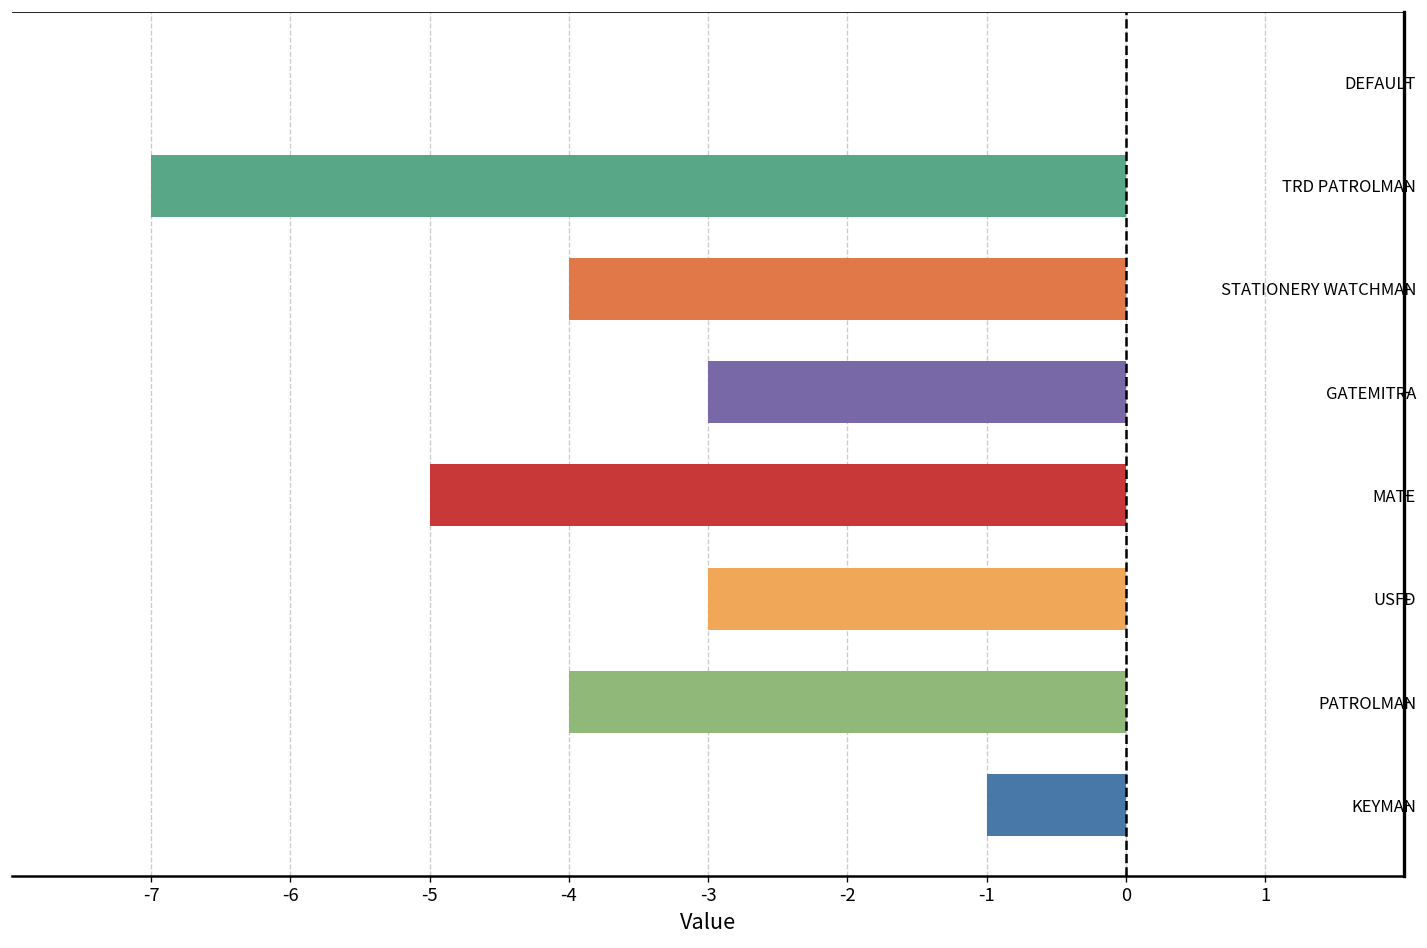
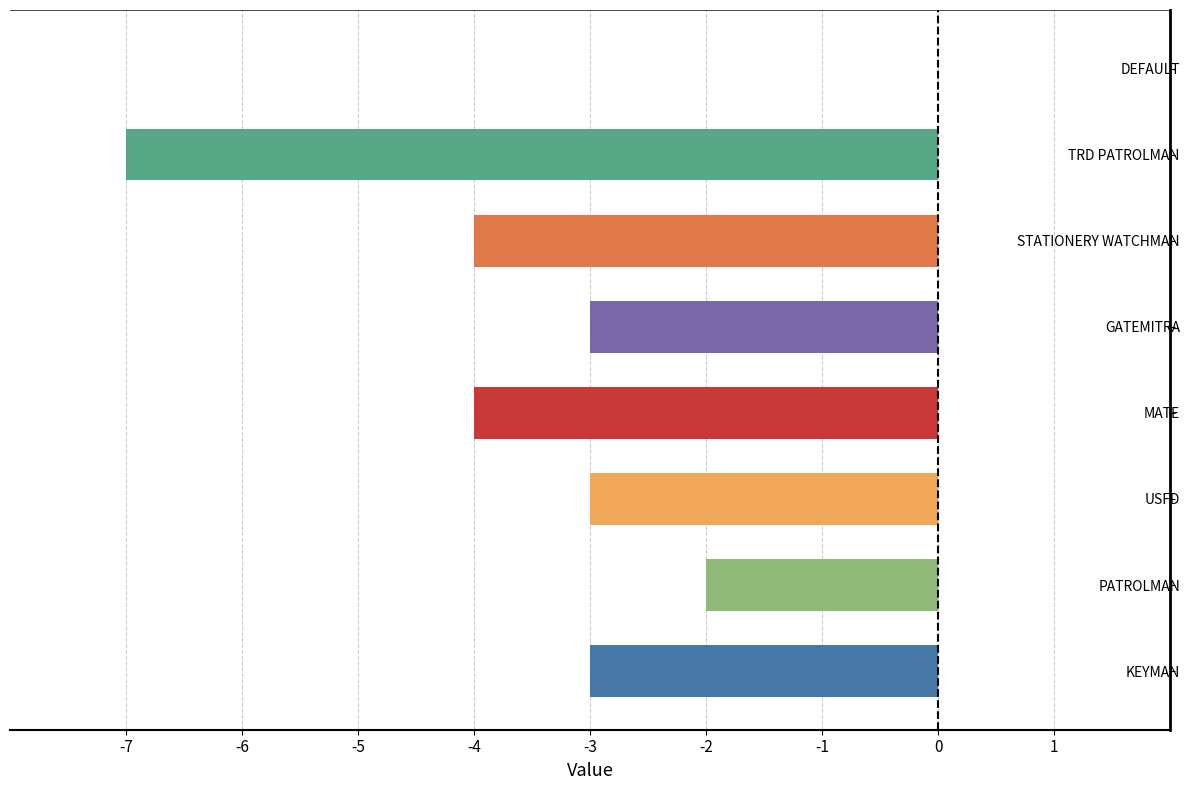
  {
    "DEFAULT": 0.00,
    "TRD PATROLMAN": -7.00,
    "STATIONERY WATCHMAN": -4.00,
    "GATEMITRA": -3.00,
-   "MATE": -5.00,
+   "MATE": -4.00,
    "USFD": -3.00,
-   "PATROLMAN": -4.00,
-   "KEYMAN": -1.00
+   "PATROLMAN": -2.00,
+   "KEYMAN": -3.00
  }
